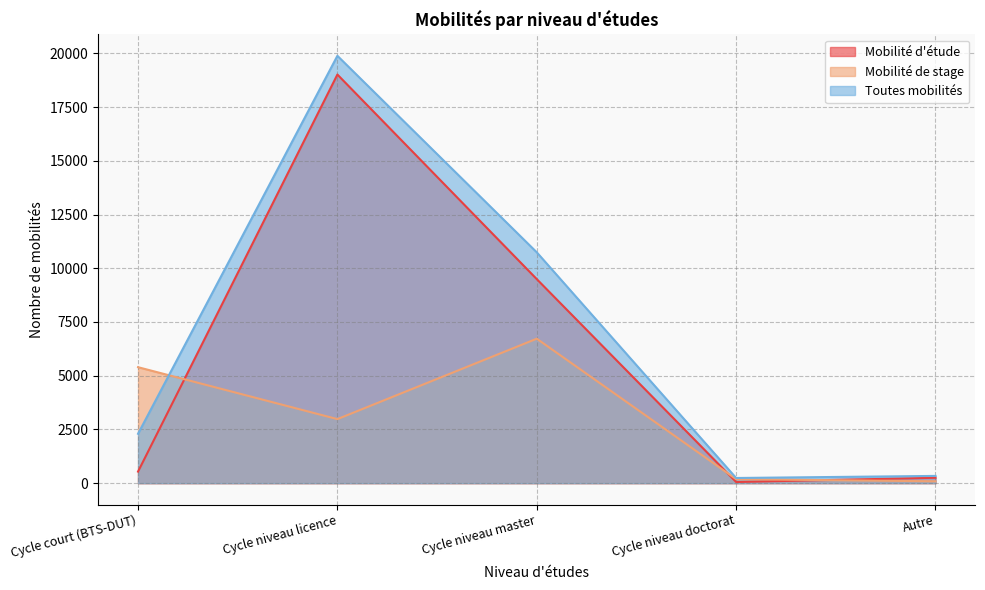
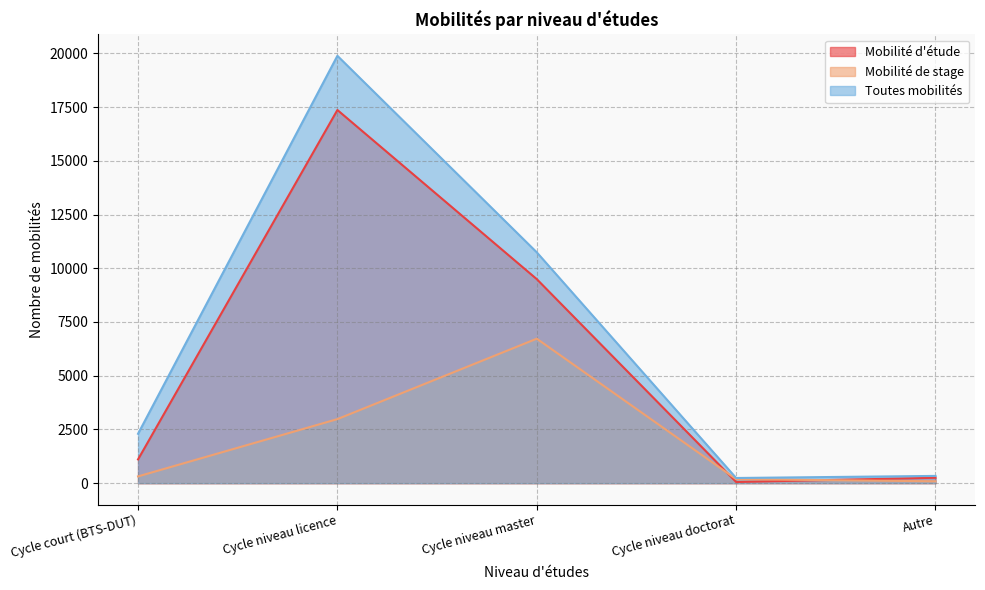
  {
    "Mobilité d'étude": {
-     "Cycle court (BTS-DUT)": 500,
-     "Cycle niveau licence": 19000,
+     "Cycle court (BTS-DUT)": 1100,
+     "Cycle niveau licence": 17400,
      "Cycle niveau master": 9500,
      "Cycle niveau doctorat": 100
    },
    "Mobilité de stage": {
-     "Cycle court (BTS-DUT)": 5400,
+     "Cycle court (BTS-DUT)": 300,
      "Cycle niveau licence": 3000,
      "Cycle niveau master": 6700,
      "Autre": 100
    },
    "Toutes mobilités": {
      "Cycle court (BTS-DUT)": 2300,
      "Cycle niveau licence": 19900,
      "Cycle niveau master": 10700
    }
  }
